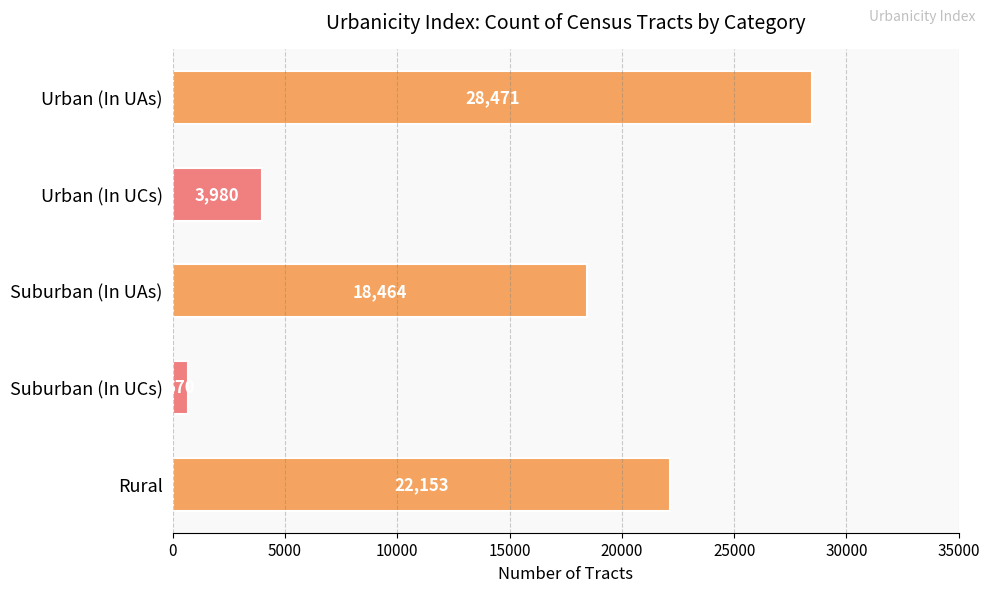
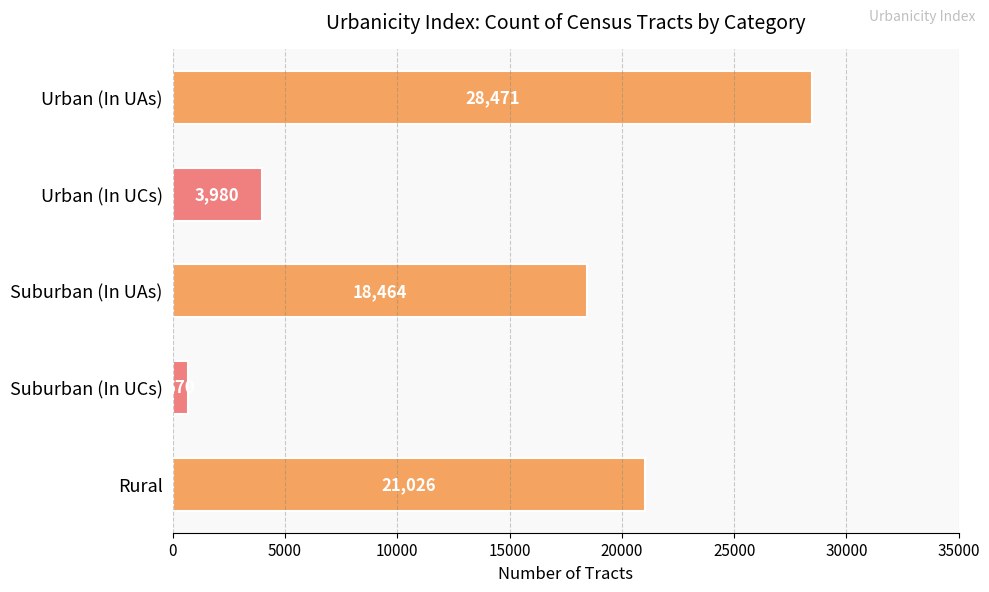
  {
    "Urban (In UAs)": "28,471",
    "Urban (In UCs)": "3,980",
    "Suburban (In UAs)": "18,464",
-   "Rural": "22,153"
+   "Rural": "21,026"
  }
